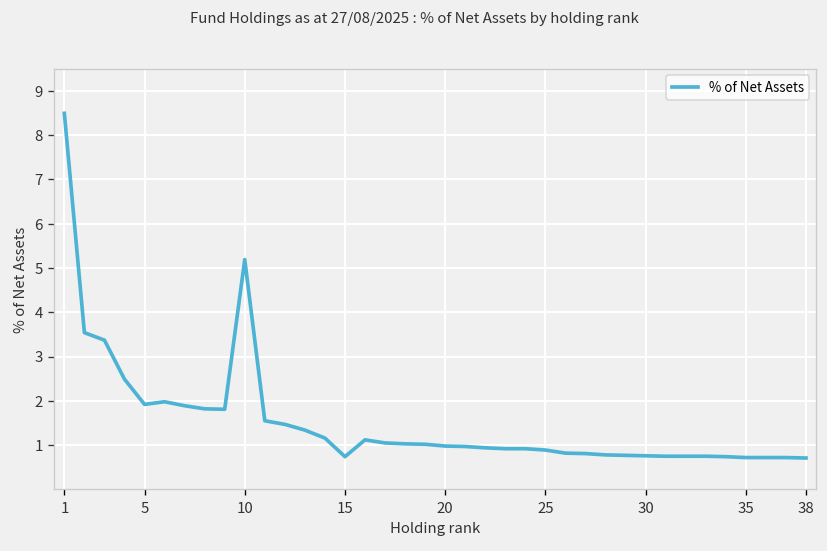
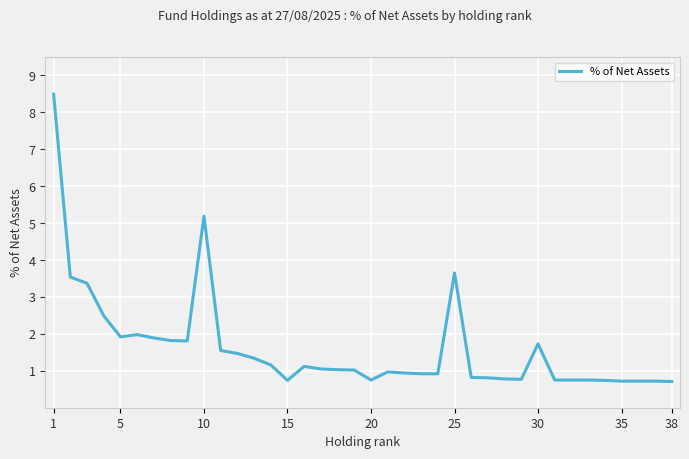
  {
    "1": 8.5,
    "5": 1.9,
    "10": 5.2,
    "15": 0.7,
-   "20": 1.0,
-   "25": 0.9,
-   "30": 0.8,
+   "20": 0.8,
+   "25": 3.7,
+   "30": 1.7,
    "35": 0.7,
    "38": 0.7
  }
